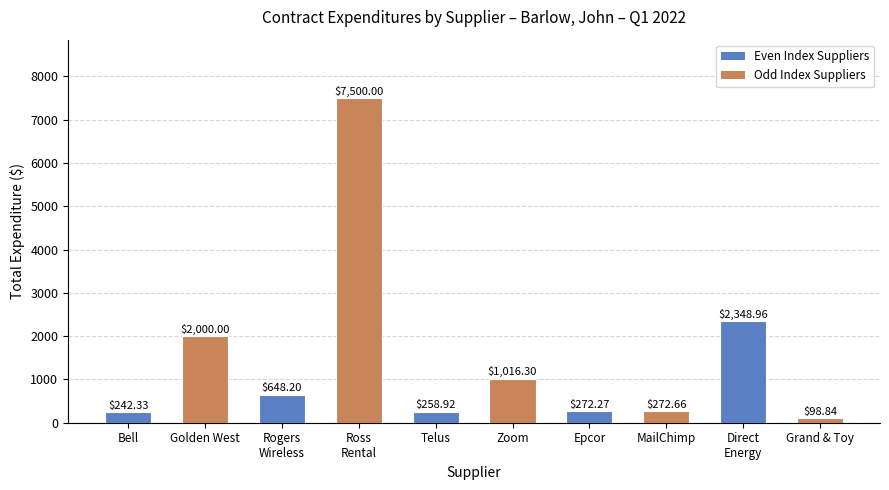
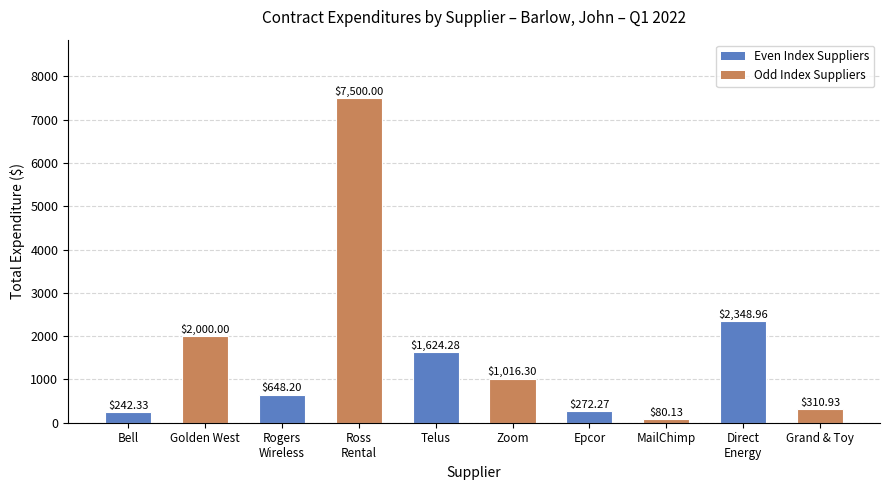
  {
    "Bell": "$242.33",
    "Golden West": "$2,000.00",
    "Rogers Wireless": "$648.20",
    "Ross Rental": "$7,500.00",
-   "Telus": "$258.92",
+   "Telus": "$1,624.28",
    "Zoom": "$1,016.30",
    "Epcor": "$272.27",
-   "MailChimp": "$272.66",
+   "MailChimp": "$80.13",
    "Direct Energy": "$2,348.96",
-   "Grand & Toy": "$98.84"
+   "Grand & Toy": "$310.93"
  }
